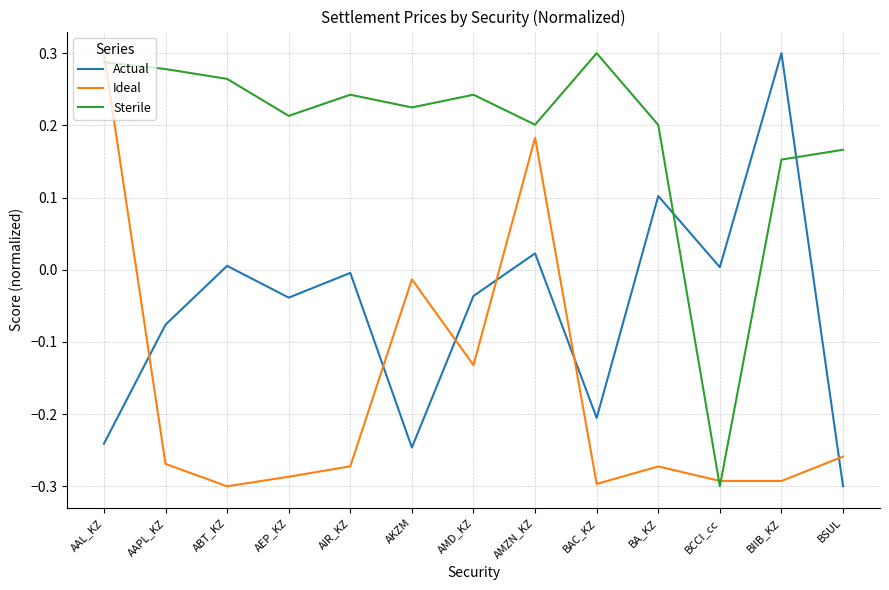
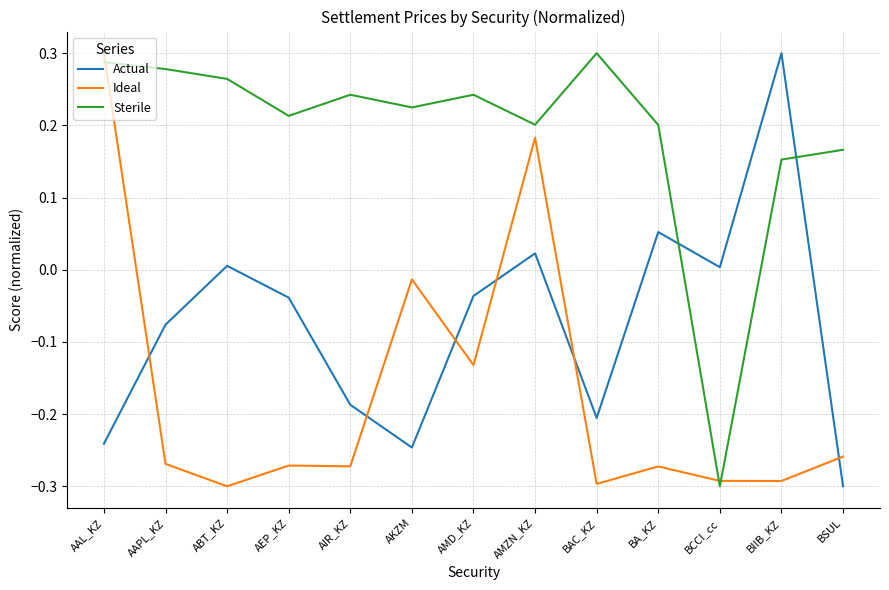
  {
    "Actual": {
      "AAL_KZ": -0.24,
      "AAPL_KZ": -0.08,
      "ABT_KZ": 0.01,
      "AEP_KZ": -0.04,
-     "AIR_KZ": 0.00,
+     "AIR_KZ": -0.19,
      "AKZM": -0.25,
      "AMD_KZ": -0.04,
      "AMZN_KZ": 0.02,
      "BAC_KZ": -0.21,
-     "BA_KZ": 0.10,
+     "BA_KZ": 0.05,
      "BCCI_cc": 0.00,
      "BIIB_KZ": 0.30,
      "BSUL": -0.30
    },
    "Ideal": {
      "AAPL_KZ": -0.27,
      "ABT_KZ": -0.30,
-     "AEP_KZ": -0.29,
+     "AEP_KZ": -0.27,
      "AIR_KZ": -0.27,
      "AKZM": -0.01,
      "AMD_KZ": -0.13,
      "AMZN_KZ": 0.18,
      "BAC_KZ": -0.30,
      "BA_KZ": -0.27,
      "BCCI_cc": -0.29,
      "BIIB_KZ": -0.29,
      "BSUL": -0.26
    },
    "Sterile": {
      "AAPL_KZ": 0.28,
      "ABT_KZ": 0.26,
      "AEP_KZ": 0.21,
      "AIR_KZ": 0.24,
      "AKZM": 0.22,
      "AMD_KZ": 0.24,
      "AMZN_KZ": 0.20,
      "BAC_KZ": 0.30,
      "BA_KZ": 0.20,
      "BCCI_cc": -0.30,
      "BIIB_KZ": 0.15,
      "BSUL": 0.17
    }
  }
